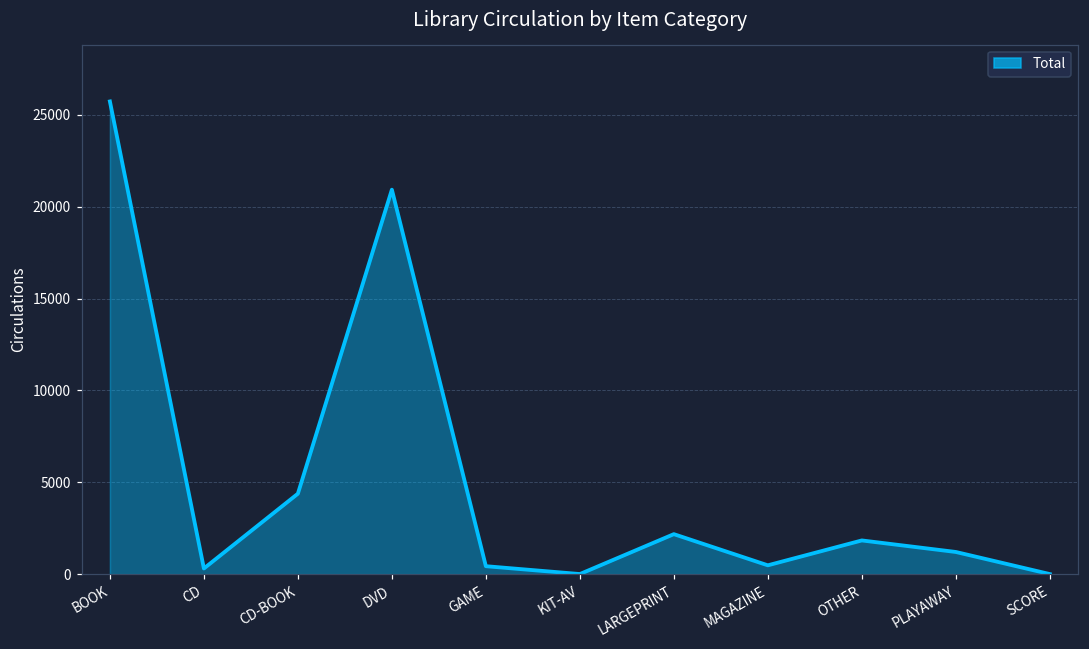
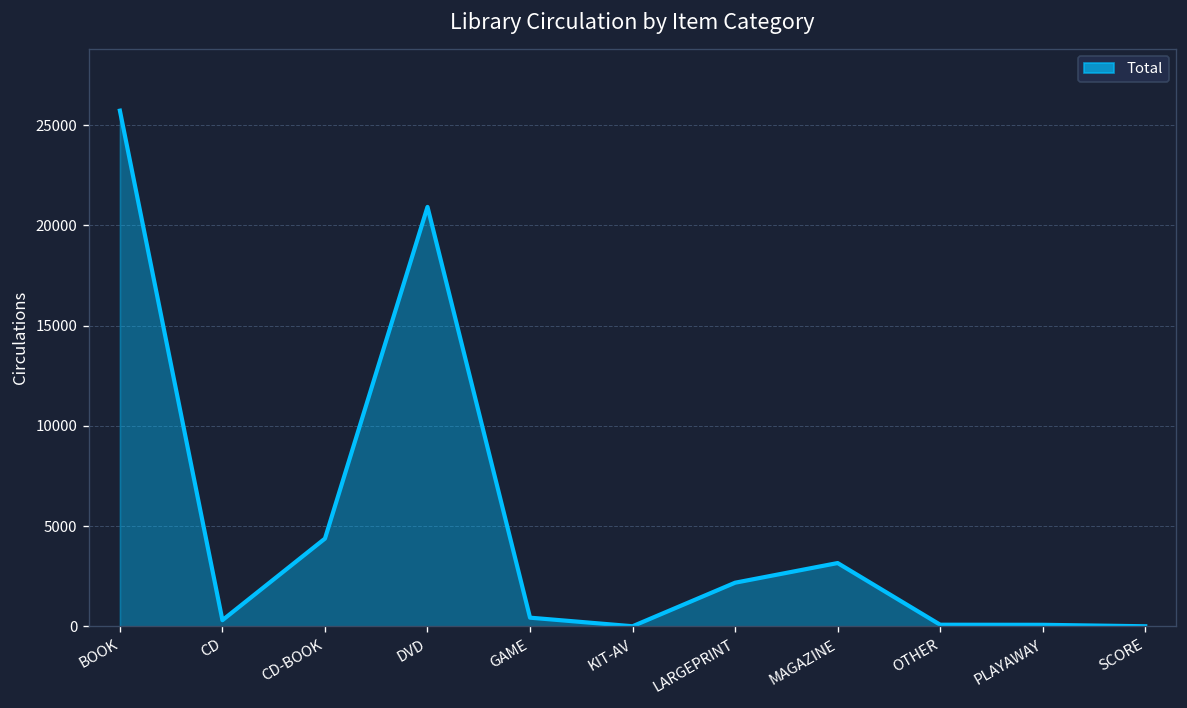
  {
    "BOOK": 25700,
    "CD": 300,
    "CD-BOOK": 4400,
    "DVD": 20900,
    "GAME": 400,
    "KIT-AV": 0,
    "LARGEPRINT": 2200,
-   "MAGAZINE": 500,
-   "OTHER": 1800,
-   "PLAYAWAY": 1200,
+   "MAGAZINE": 3200,
+   "OTHER": 100,
+   "PLAYAWAY": 100,
    "SCORE": 0
  }
